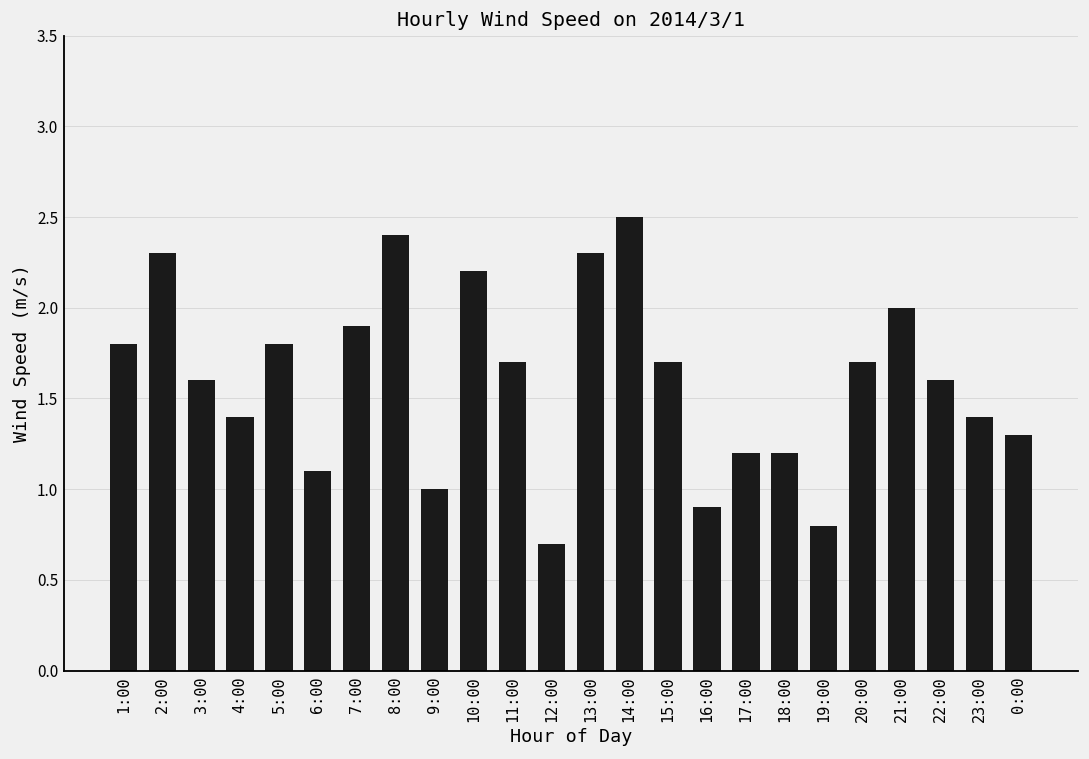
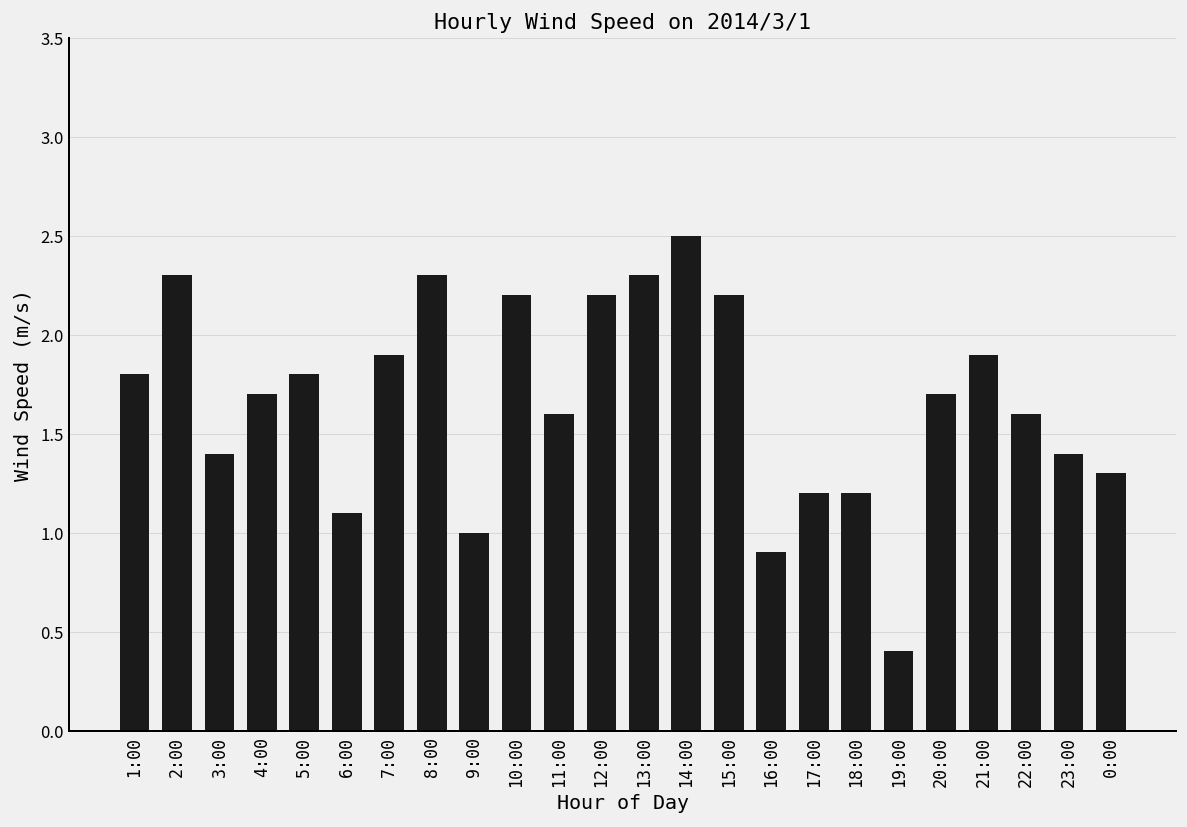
  {
    "1:00": 1.8,
    "2:00": 2.3,
-   "3:00": 1.6,
-   "4:00": 1.4,
+   "3:00": 1.4,
+   "4:00": 1.7,
    "5:00": 1.8,
    "6:00": 1.1,
    "7:00": 1.9,
-   "8:00": 2.4,
+   "8:00": 2.3,
    "9:00": 1.0,
    "10:00": 2.2,
-   "11:00": 1.7,
-   "12:00": 0.7,
+   "11:00": 1.6,
+   "12:00": 2.2,
    "13:00": 2.3,
    "14:00": 2.5,
-   "15:00": 1.7,
+   "15:00": 2.2,
    "16:00": 0.9,
    "17:00": 1.2,
    "18:00": 1.2,
-   "19:00": 0.8,
+   "19:00": 0.4,
    "20:00": 1.7,
-   "21:00": 2.0,
+   "21:00": 1.9,
    "22:00": 1.6,
    "23:00": 1.4,
    "0:00": 1.3
  }
